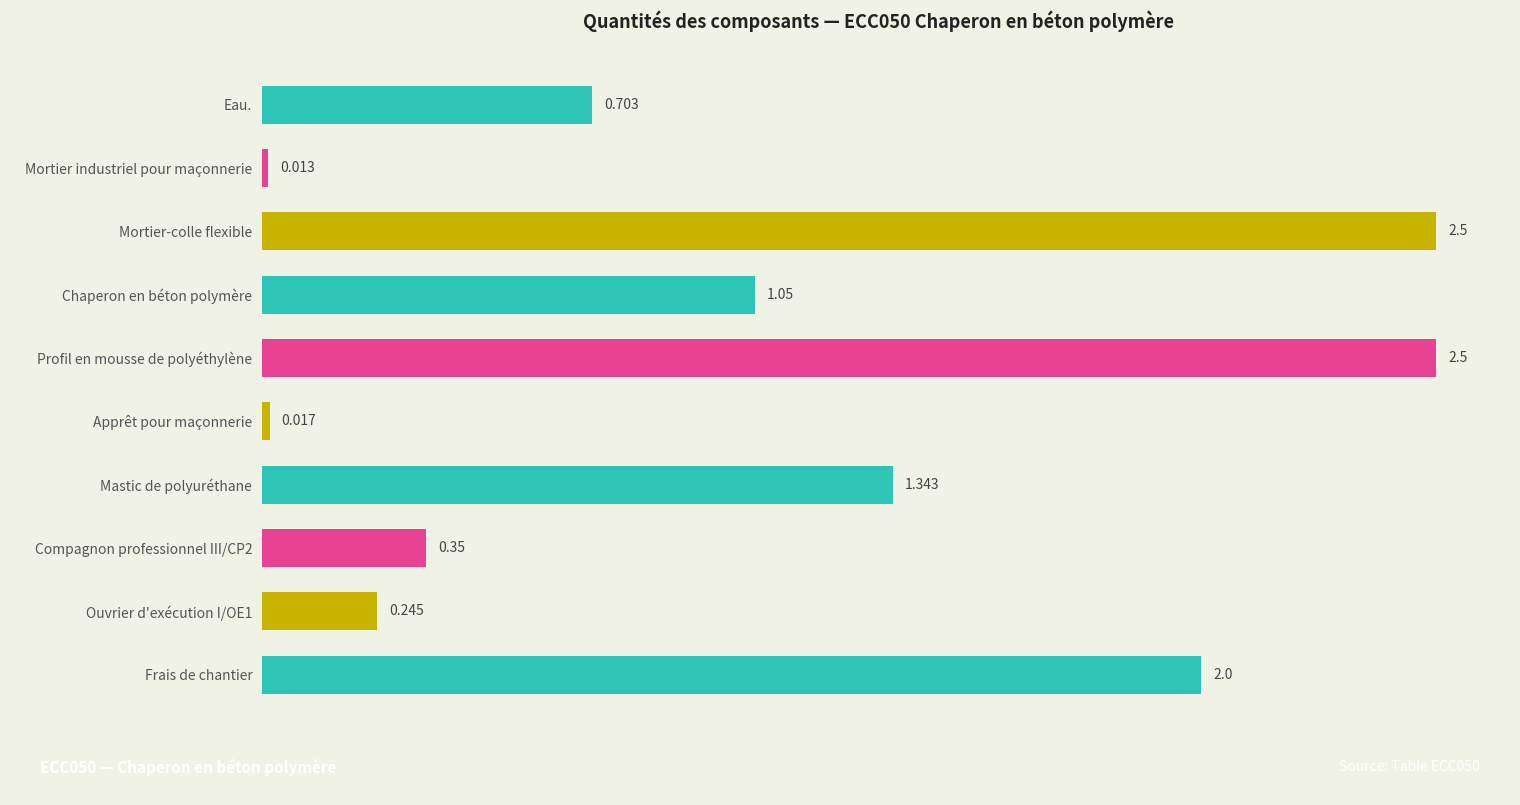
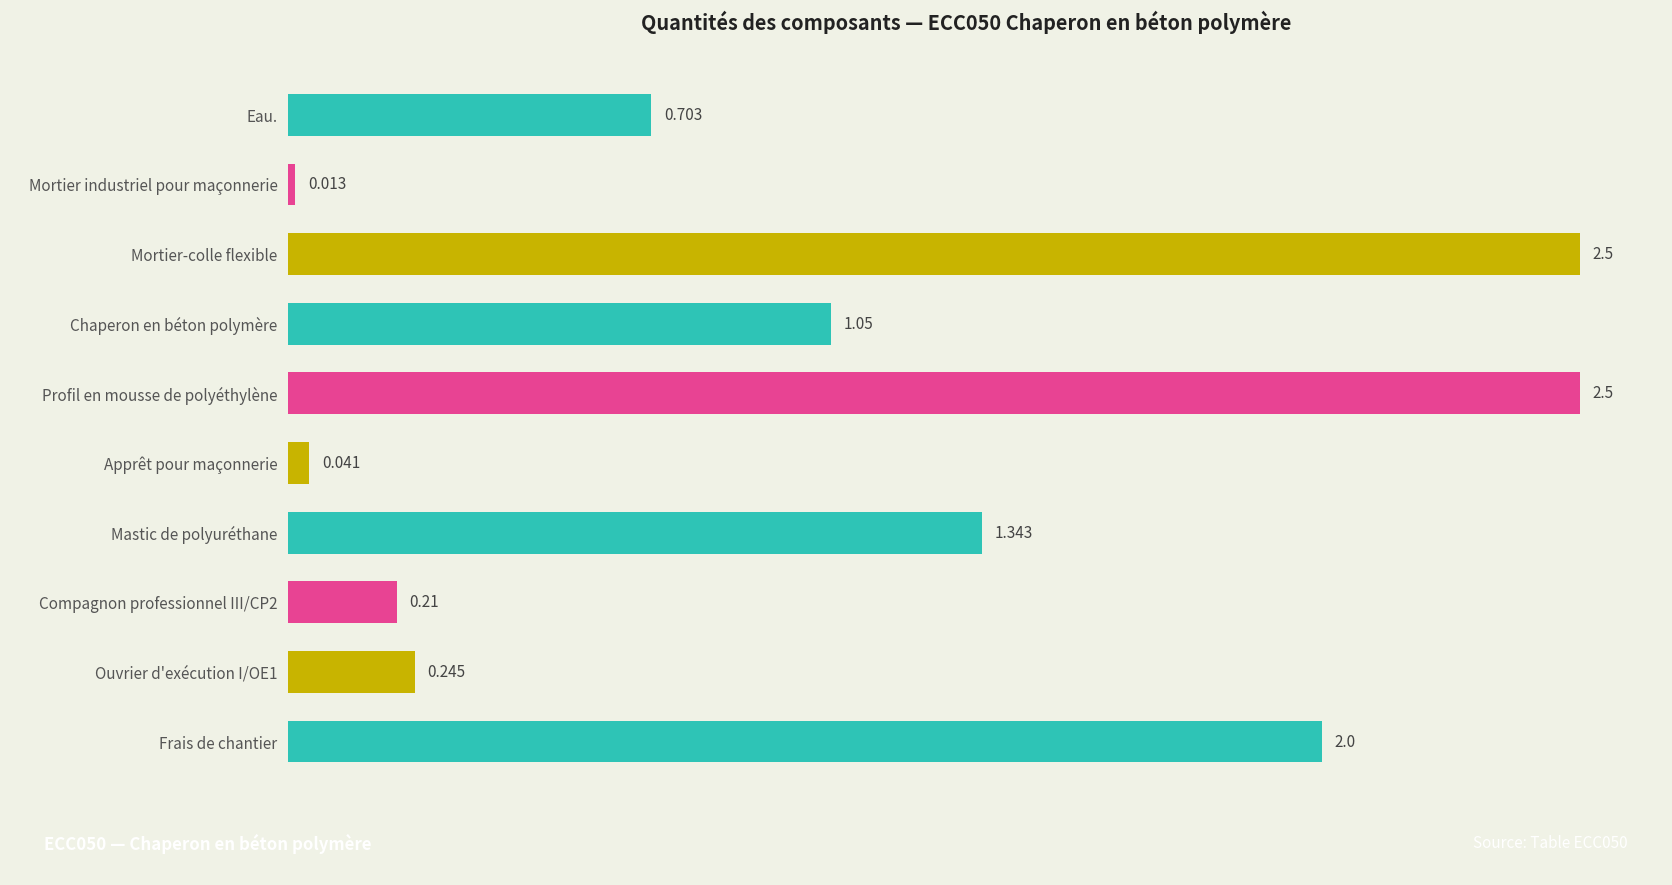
  {
    "Eau.": 0.703,
    "Mortier industriel pour maçonnerie": 0.013,
    "Mortier-colle flexible": 2.5,
    "Chaperon en béton polymère": 1.05,
    "Profil en mousse de polyéthylène": 2.5,
-   "Apprêt pour maçonnerie": 0.017,
+   "Apprêt pour maçonnerie": 0.041,
    "Mastic de polyuréthane": 1.343,
-   "Compagnon professionnel III/CP2": 0.35,
+   "Compagnon professionnel III/CP2": 0.21,
    "Ouvrier d'exécution I/OE1": 0.245,
    "Frais de chantier": 2.0
  }
